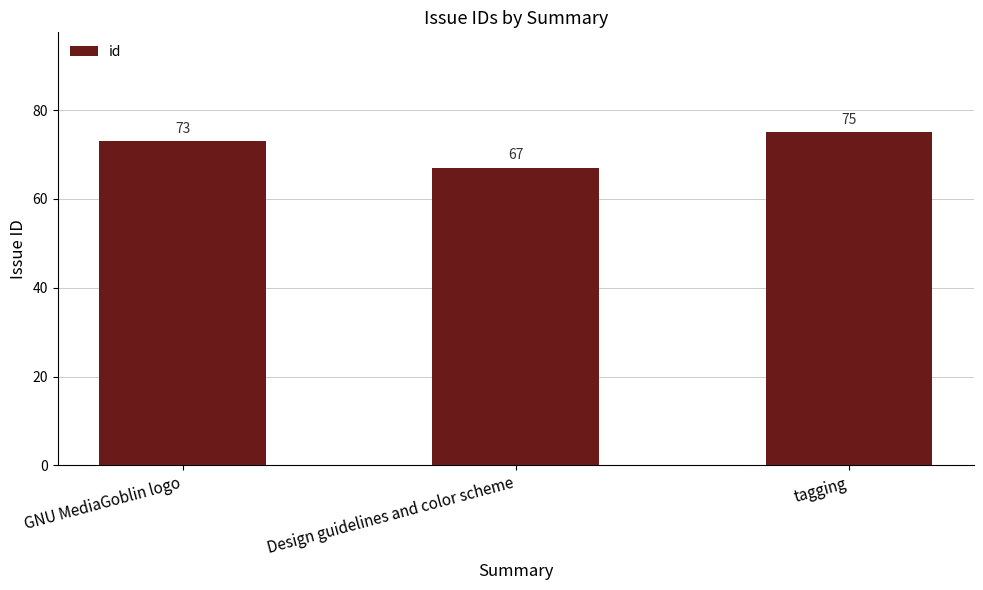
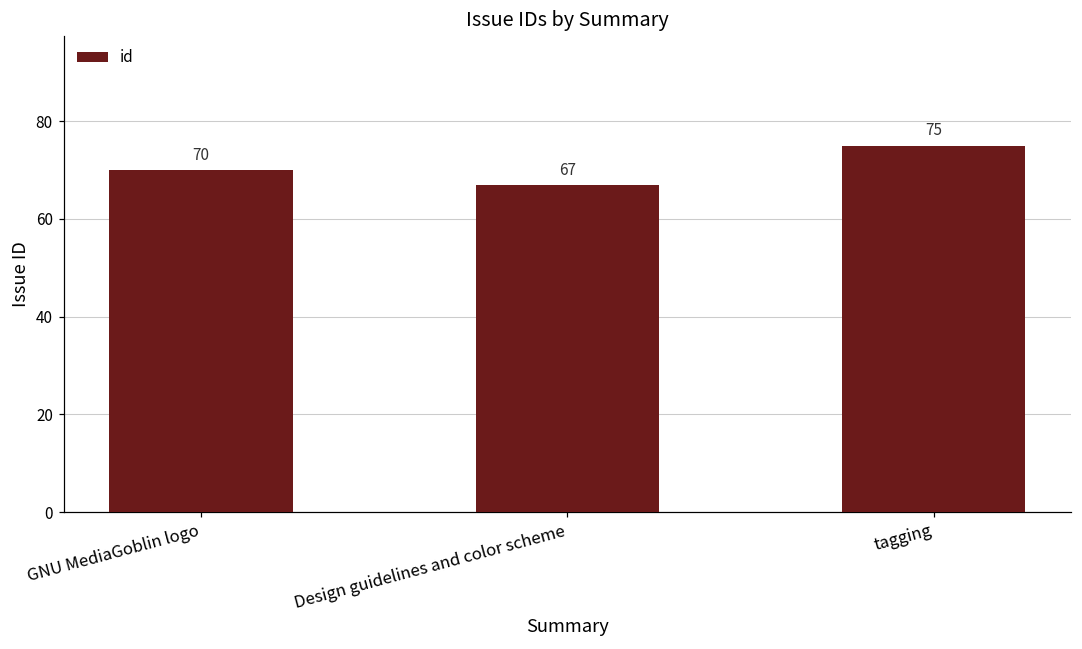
  {
-   "GNU MediaGoblin logo": 73,
+   "GNU MediaGoblin logo": 70,
    "Design guidelines and color scheme": 67,
    "tagging": 75
  }
